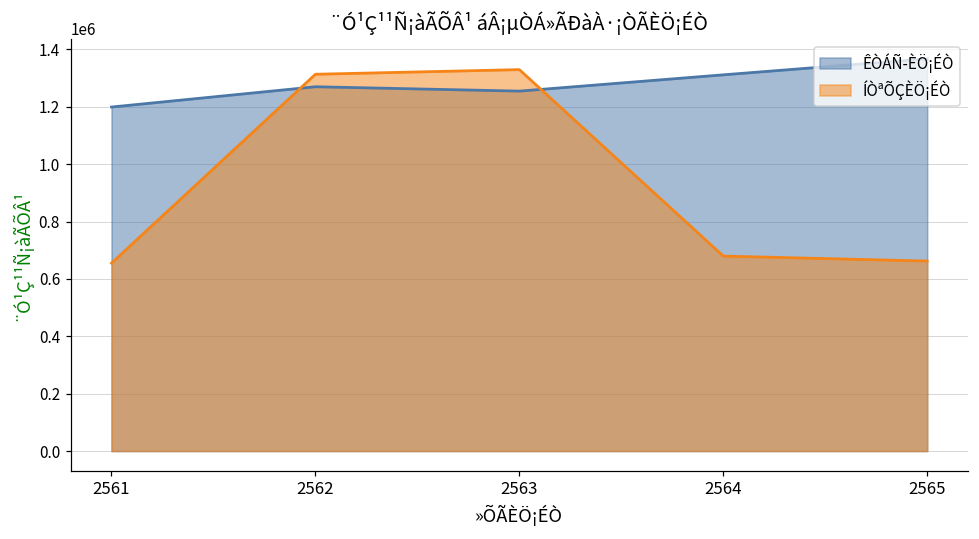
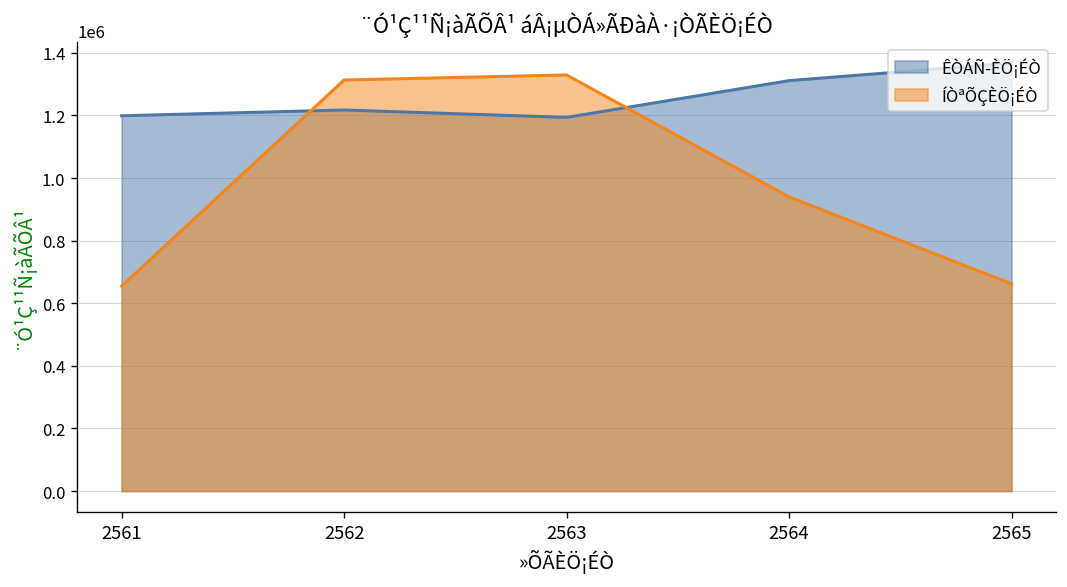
  {
    "ÊÒÁÑ­ÈÖ¡ÉÒ": {
      "2561": 1200000,
-     "2562": 1270000,
-     "2563": 1250000,
+     "2562": 1220000,
+     "2563": 1190000,
      "2564": 1310000
    },
    "ÍÒªÕÇÈÖ¡ÉÒ": {
      "2561": 650000,
      "2562": 1310000,
      "2563": 1330000,
-     "2564": 680000,
+     "2564": 940000,
      "2565": 660000
    }
  }
